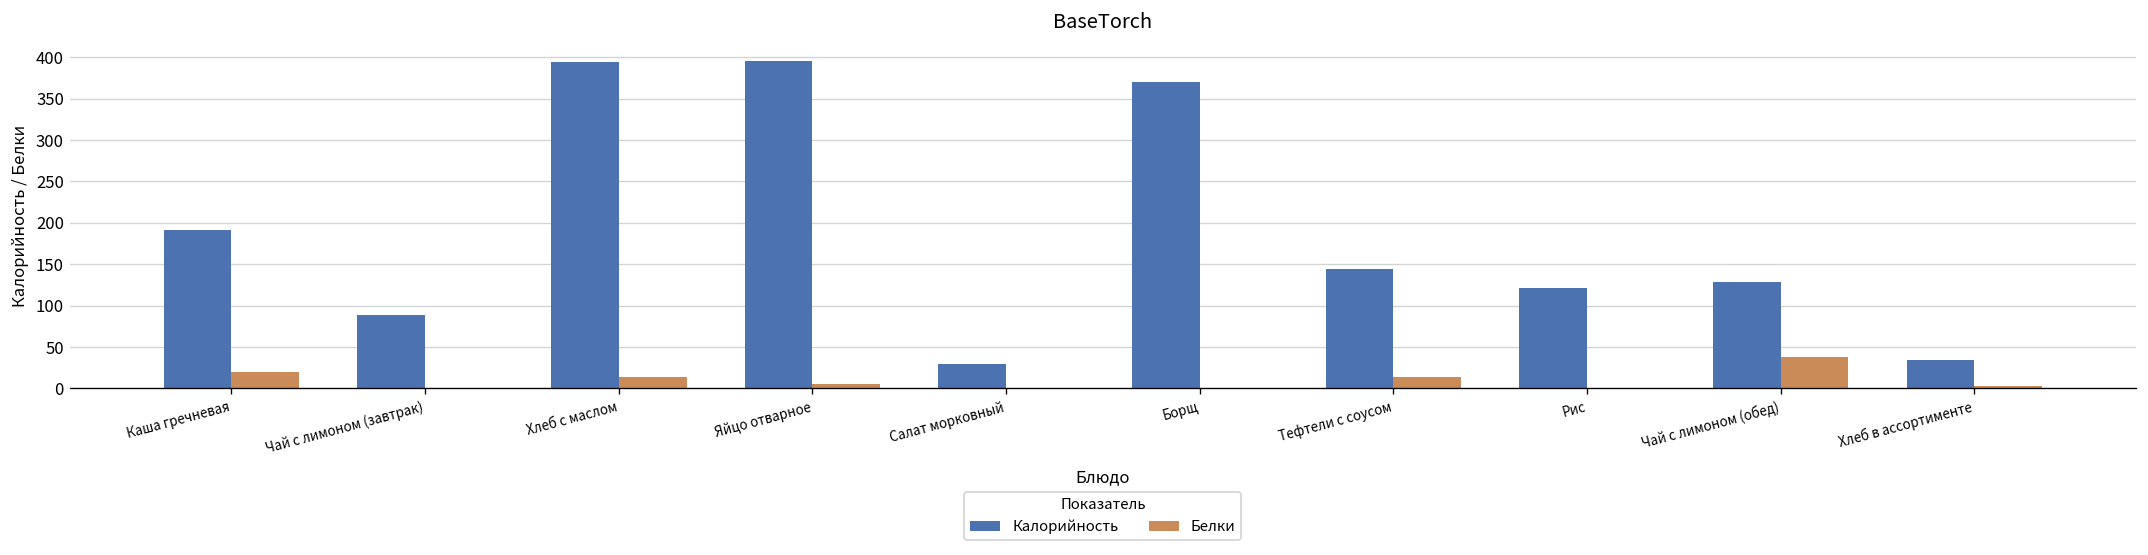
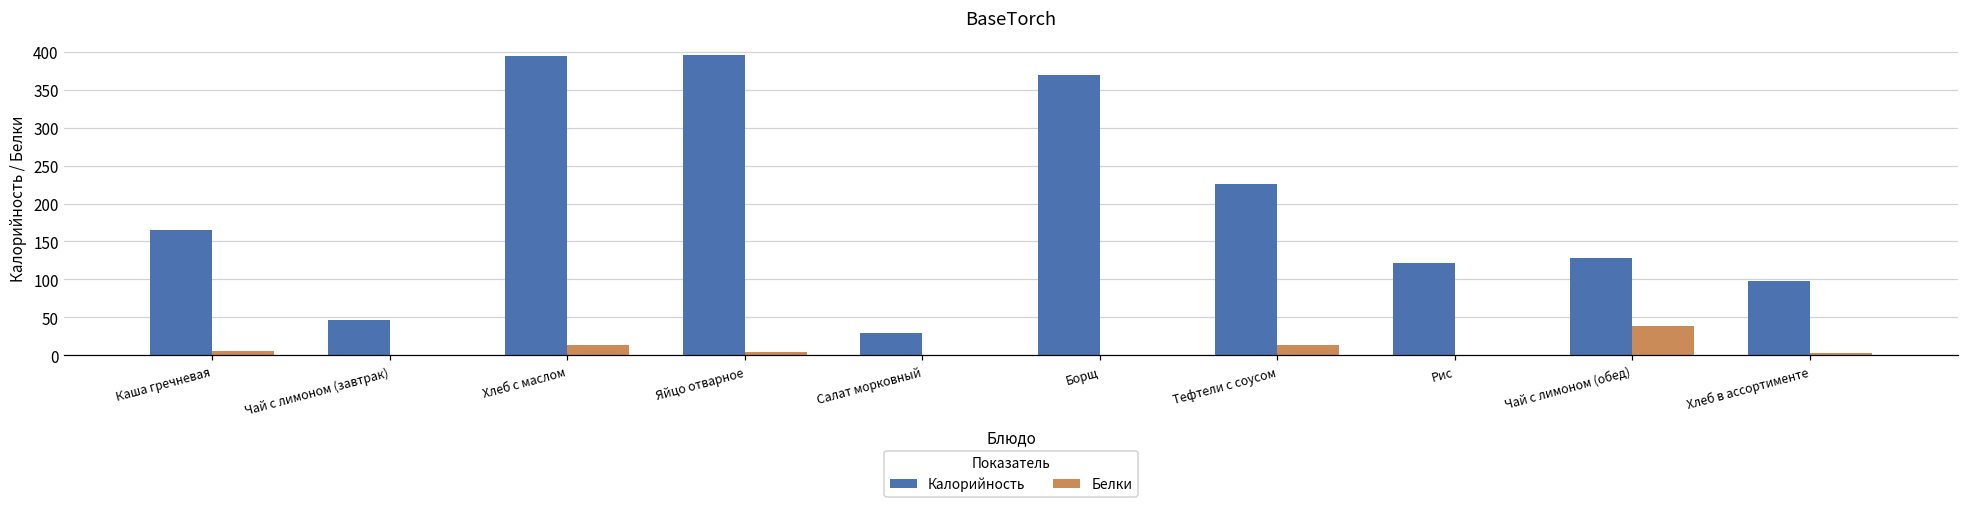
  {
    "Калорийность": {
-     "Каша гречневая": 190,
-     "Чай с лимоном (завтрак)": 90,
+     "Каша гречневая": 170,
+     "Чай с лимоном (завтрак)": 50,
      "Хлеб с маслом": 390,
      "Яйцо отварное": 400,
      "Салат морковный": 30,
      "Борщ": 370,
-     "Тефтели с соусом": 140,
+     "Тефтели с соусом": 230,
      "Рис": 120,
      "Чай с лимоном (обед)": 130,
-     "Хлеб в ассортименте": 30
+     "Хлеб в ассортименте": 100
    },
    "Белки": {
-     "Каша гречневая": 20,
+     "Каша гречневая": 10,
      "Чай с лимоном (завтрак)": 0,
      "Хлеб с маслом": 10,
      "Яйцо отварное": 10,
      "Борщ": 0,
      "Тефтели с соусом": 10,
      "Рис": 0,
      "Чай с лимоном (обед)": 40
    }
  }
